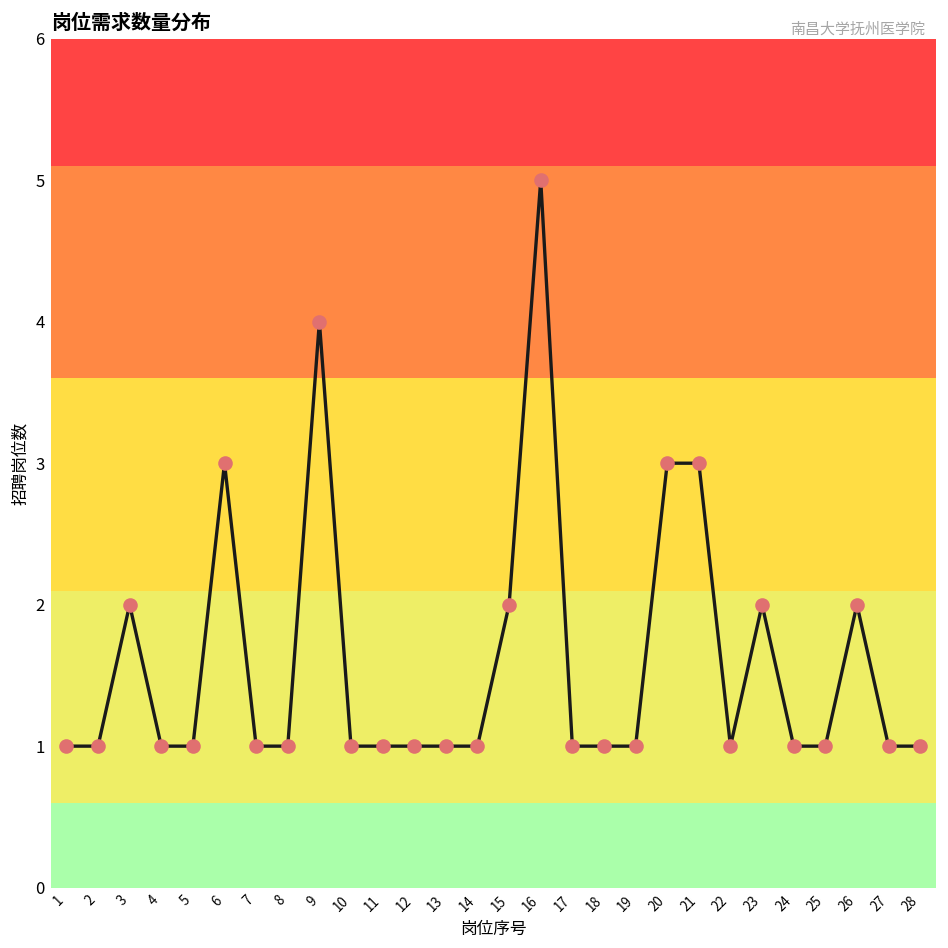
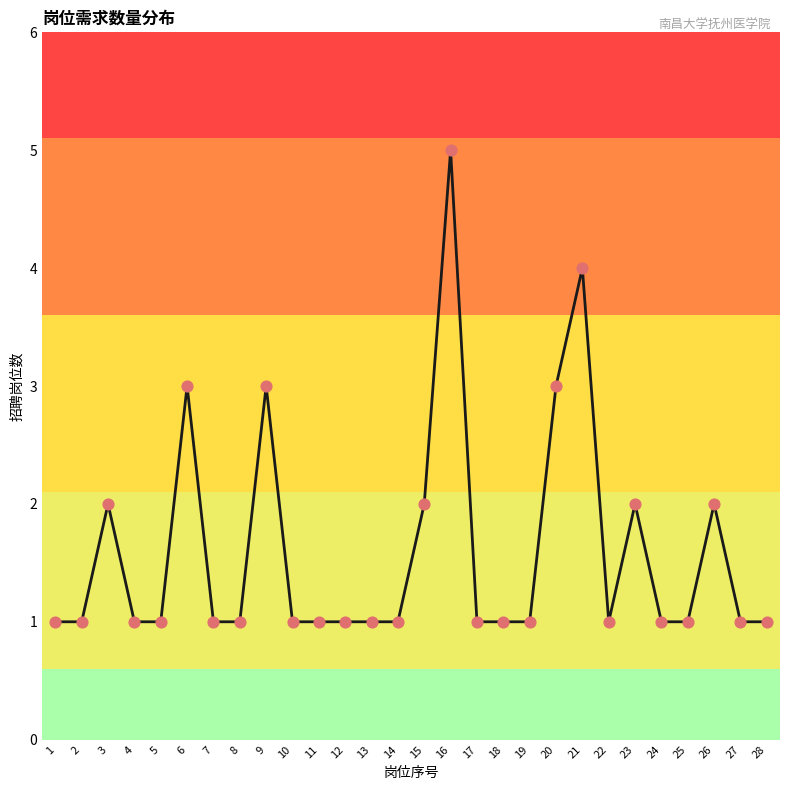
  {
    "1": 1,
    "2": 1,
    "3": 2,
    "4": 1,
    "5": 1,
    "6": 3,
    "7": 1,
    "8": 1,
-   "9": 4,
+   "9": 3,
    "10": 1,
    "11": 1,
    "12": 1,
    "13": 1,
    "14": 1,
    "15": 2,
    "16": 5,
    "17": 1,
    "18": 1,
    "19": 1,
    "20": 3,
-   "21": 3,
+   "21": 4,
    "22": 1,
    "23": 2,
    "24": 1,
    "25": 1,
    "26": 2,
    "27": 1,
    "28": 1
  }
